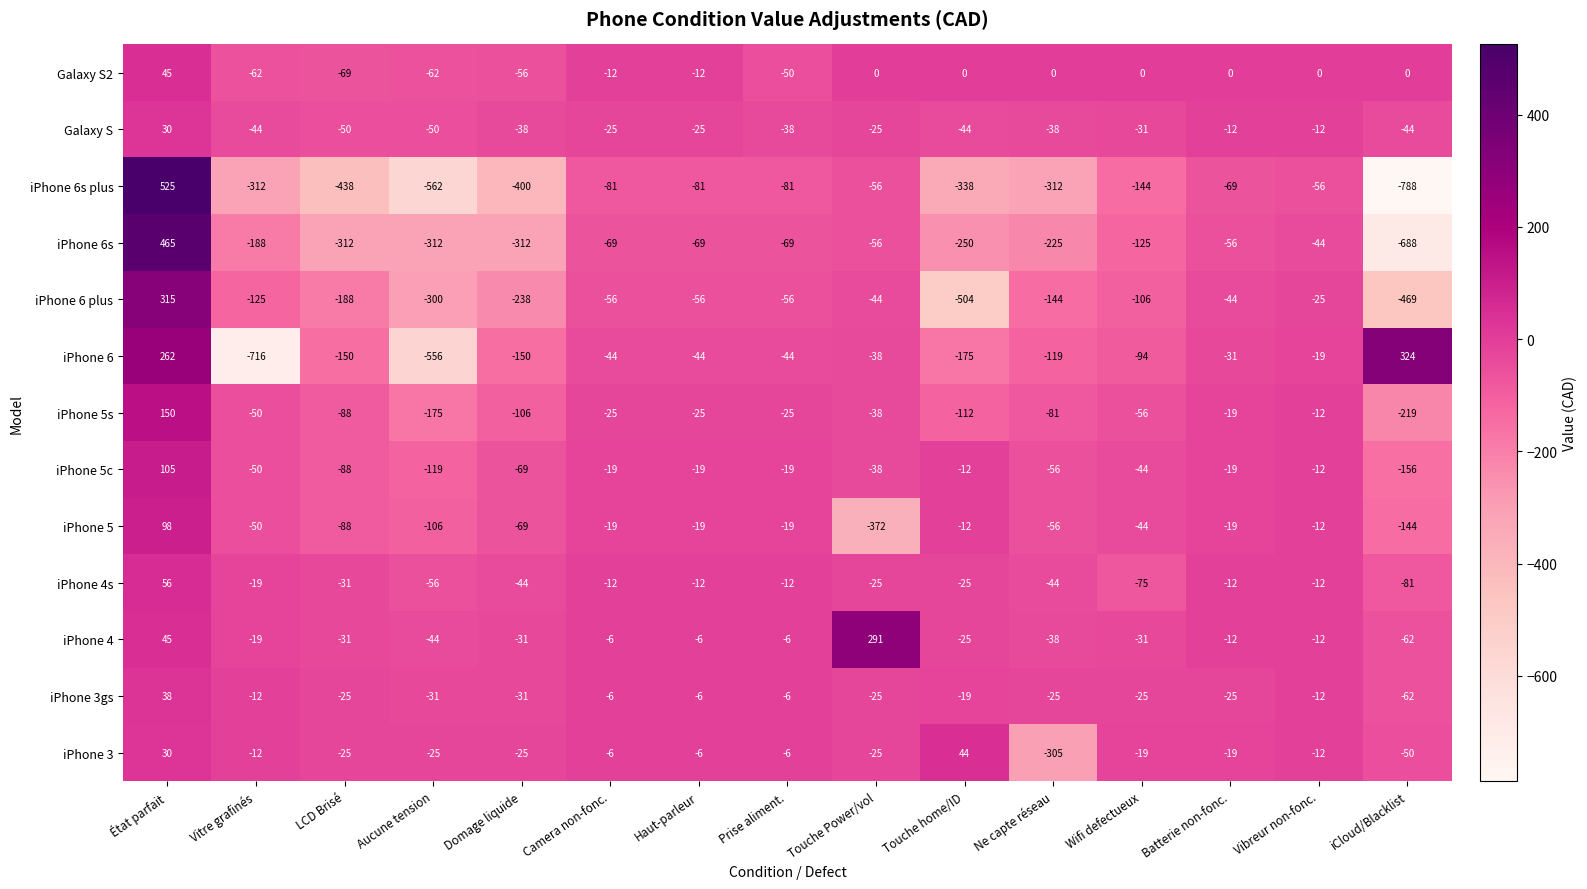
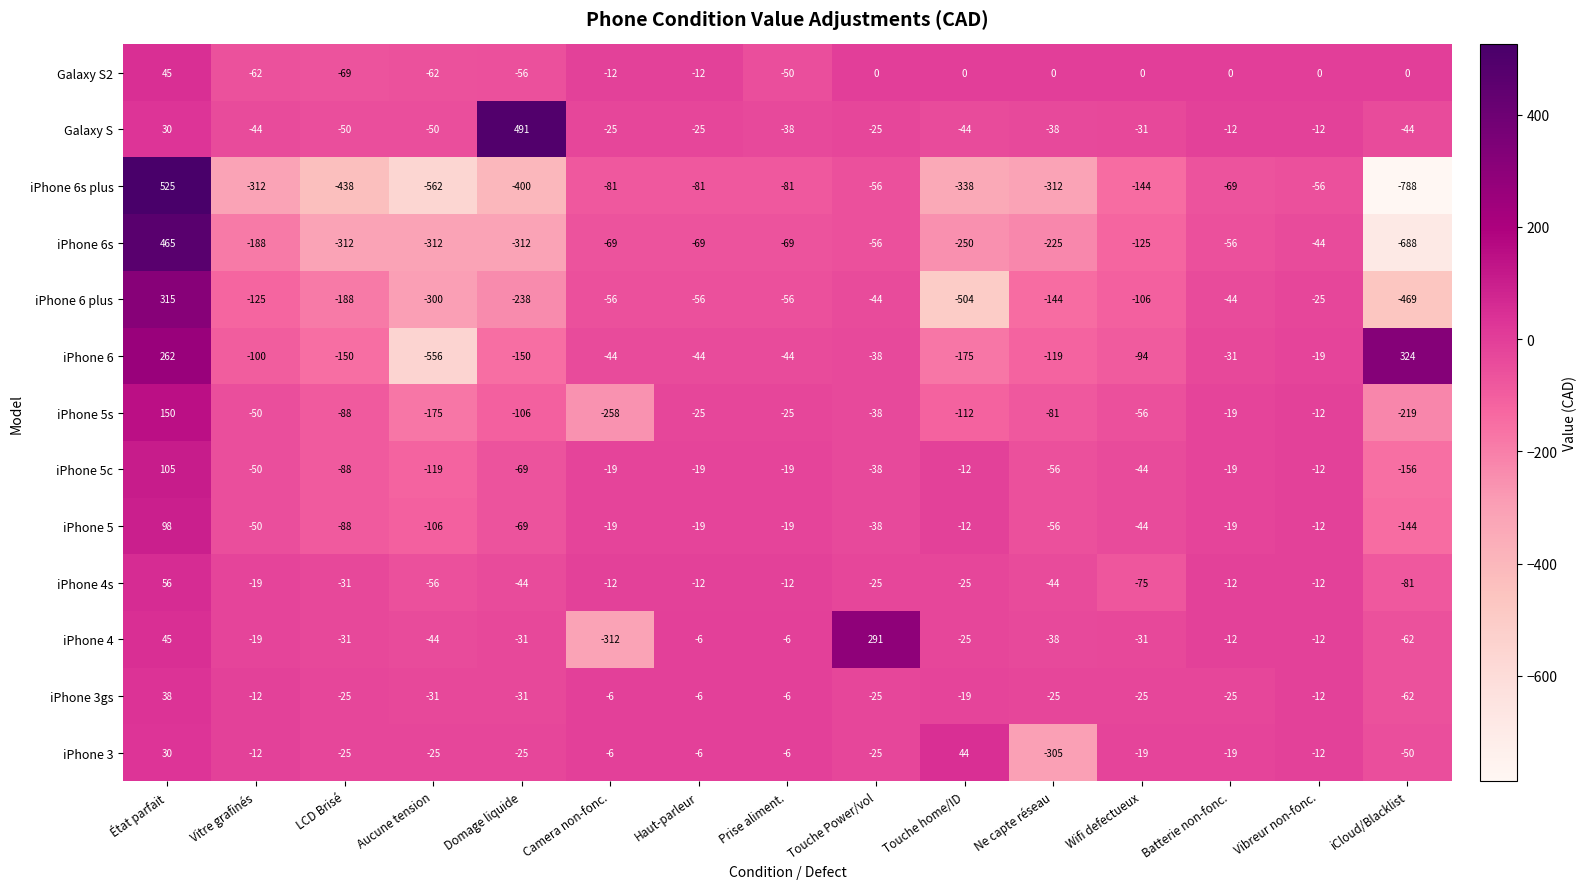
  {
    "Galaxy S2": {
      "État parfait": 45,
      "Vitre grafinés": -62,
      "LCD Brisé": -69,
      "Aucune tension": -62,
      "Domage liquide": -56,
      "Camera non-fonc.": -12,
      "Haut-parleur": -12,
      "Prise aliment.": -50,
      "Touche Power/vol": 0,
      "Touche home/ID": 0,
      "Ne capte réseau": 0,
      "Wifi defectueux": 0,
      "Batterie non-fonc.": 0,
      "Vibreur non-fonc.": 0,
      "iCloud/Blacklist": 0
    },
    "Galaxy S": {
      "État parfait": 30,
      "Vitre grafinés": -44,
      "LCD Brisé": -50,
      "Aucune tension": -50,
-     "Domage liquide": -38,
+     "Domage liquide": 491,
      "Camera non-fonc.": -25,
      "Haut-parleur": -25,
      "Prise aliment.": -38,
      "Touche Power/vol": -25,
      "Touche home/ID": -44,
      "Ne capte réseau": -38,
      "Wifi defectueux": -31,
      "Batterie non-fonc.": -12,
      "Vibreur non-fonc.": -12,
      "iCloud/Blacklist": -44
    },
    "iPhone 6s plus": {
      "État parfait": 525,
      "Vitre grafinés": -312,
      "LCD Brisé": -438,
      "Aucune tension": -562,
      "Domage liquide": -400,
      "Camera non-fonc.": -81,
      "Haut-parleur": -81,
      "Prise aliment.": -81,
      "Touche Power/vol": -56,
      "Touche home/ID": -338,
      "Ne capte réseau": -312,
      "Wifi defectueux": -144,
      "Batterie non-fonc.": -69,
      "Vibreur non-fonc.": -56,
      "iCloud/Blacklist": -788
    },
    "iPhone 6s": {
      "État parfait": 465,
      "Vitre grafinés": -188,
      "LCD Brisé": -312,
      "Aucune tension": -312,
      "Domage liquide": -312,
      "Camera non-fonc.": -69,
      "Haut-parleur": -69,
      "Prise aliment.": -69,
      "Touche Power/vol": -56,
      "Touche home/ID": -250,
      "Ne capte réseau": -225,
      "Wifi defectueux": -125,
      "Batterie non-fonc.": -56,
      "Vibreur non-fonc.": -44,
      "iCloud/Blacklist": -688
    },
    "iPhone 6 plus": {
      "État parfait": 315,
      "Vitre grafinés": -125,
      "LCD Brisé": -188,
      "Aucune tension": -300,
      "Domage liquide": -238,
      "Camera non-fonc.": -56,
      "Haut-parleur": -56,
      "Prise aliment.": -56,
      "Touche Power/vol": -44,
      "Touche home/ID": -504,
      "Ne capte réseau": -144,
      "Wifi defectueux": -106,
      "Batterie non-fonc.": -44,
      "Vibreur non-fonc.": -25,
      "iCloud/Blacklist": -469
    },
    "iPhone 6": {
      "État parfait": 262,
-     "Vitre grafinés": -716,
+     "Vitre grafinés": -100,
      "LCD Brisé": -150,
      "Aucune tension": -556,
      "Domage liquide": -150,
      "Camera non-fonc.": -44,
      "Haut-parleur": -44,
      "Prise aliment.": -44,
      "Touche Power/vol": -38,
      "Touche home/ID": -175,
      "Ne capte réseau": -119,
      "Wifi defectueux": -94,
      "Batterie non-fonc.": -31,
      "Vibreur non-fonc.": -19,
      "iCloud/Blacklist": 324
    },
    "iPhone 5s": {
      "État parfait": 150,
      "Vitre grafinés": -50,
      "LCD Brisé": -88,
      "Aucune tension": -175,
      "Domage liquide": -106,
-     "Camera non-fonc.": -25,
+     "Camera non-fonc.": -258,
      "Haut-parleur": -25,
      "Prise aliment.": -25,
      "Touche Power/vol": -38,
      "Touche home/ID": -112,
      "Ne capte réseau": -81,
      "Wifi defectueux": -56,
      "Batterie non-fonc.": -19,
      "Vibreur non-fonc.": -12,
      "iCloud/Blacklist": -219
    },
    "iPhone 5c": {
      "État parfait": 105,
      "Vitre grafinés": -50,
      "LCD Brisé": -88,
      "Aucune tension": -119,
      "Domage liquide": -69,
      "Camera non-fonc.": -19,
      "Haut-parleur": -19,
      "Prise aliment.": -19,
      "Touche Power/vol": -38,
      "Touche home/ID": -12,
      "Ne capte réseau": -56,
      "Wifi defectueux": -44,
      "Batterie non-fonc.": -19,
      "Vibreur non-fonc.": -12,
      "iCloud/Blacklist": -156
    },
    "iPhone 5": {
      "État parfait": 98,
      "Vitre grafinés": -50,
      "LCD Brisé": -88,
      "Aucune tension": -106,
      "Domage liquide": -69,
      "Camera non-fonc.": -19,
      "Haut-parleur": -19,
      "Prise aliment.": -19,
-     "Touche Power/vol": -372,
+     "Touche Power/vol": -38,
      "Touche home/ID": -12,
      "Ne capte réseau": -56,
      "Wifi defectueux": -44,
      "Batterie non-fonc.": -19,
      "Vibreur non-fonc.": -12,
      "iCloud/Blacklist": -144
    },
    "iPhone 4s": {
      "État parfait": 56,
      "Vitre grafinés": -19,
      "LCD Brisé": -31,
      "Aucune tension": -56,
      "Domage liquide": -44,
      "Camera non-fonc.": -12,
      "Haut-parleur": -12,
      "Prise aliment.": -12,
      "Touche Power/vol": -25,
      "Touche home/ID": -25,
      "Ne capte réseau": -44,
      "Wifi defectueux": -75,
      "Batterie non-fonc.": -12,
      "Vibreur non-fonc.": -12,
      "iCloud/Blacklist": -81
    },
    "iPhone 4": {
      "État parfait": 45,
      "Vitre grafinés": -19,
      "LCD Brisé": -31,
      "Aucune tension": -44,
      "Domage liquide": -31,
-     "Camera non-fonc.": -6,
+     "Camera non-fonc.": -312,
      "Haut-parleur": -6,
      "Prise aliment.": -6,
      "Touche Power/vol": 291,
      "Touche home/ID": -25,
      "Ne capte réseau": -38,
      "Wifi defectueux": -31,
      "Batterie non-fonc.": -12,
      "Vibreur non-fonc.": -12,
      "iCloud/Blacklist": -62
    },
    "iPhone 3gs": {
      "État parfait": 38,
      "Vitre grafinés": -12,
      "LCD Brisé": -25,
      "Aucune tension": -31,
      "Domage liquide": -31,
      "Camera non-fonc.": -6,
      "Haut-parleur": -6,
      "Prise aliment.": -6,
      "Touche Power/vol": -25,
      "Touche home/ID": -19,
      "Ne capte réseau": -25,
      "Wifi defectueux": -25,
      "Batterie non-fonc.": -25,
      "Vibreur non-fonc.": -12,
      "iCloud/Blacklist": -62
    },
    "iPhone 3": {
      "État parfait": 30,
      "Vitre grafinés": -12,
      "LCD Brisé": -25,
      "Aucune tension": -25,
      "Domage liquide": -25,
      "Camera non-fonc.": -6,
      "Haut-parleur": -6,
      "Prise aliment.": -6,
      "Touche Power/vol": -25,
      "Touche home/ID": 44,
      "Ne capte réseau": -305,
      "Wifi defectueux": -19,
      "Batterie non-fonc.": -19,
      "Vibreur non-fonc.": -12,
      "iCloud/Blacklist": -50
    }
  }
